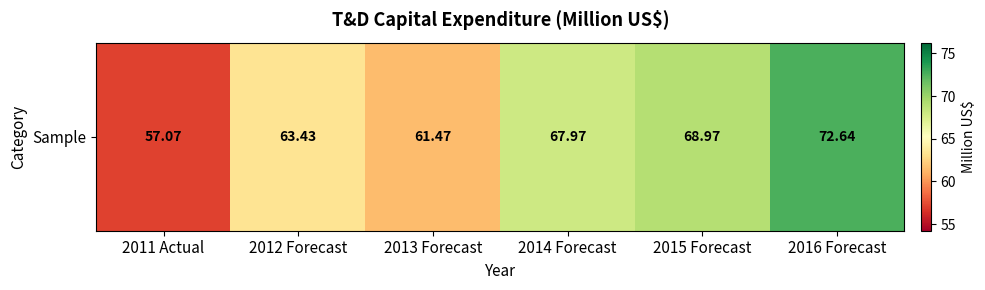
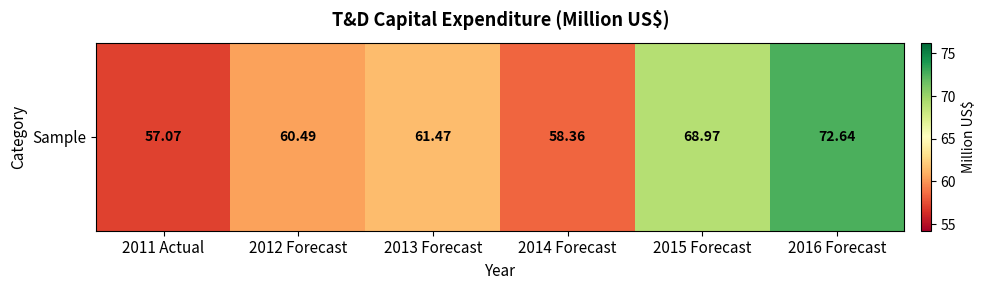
  {
    "Sample": {
      "2011 Actual": 57.07,
-     "2012 Forecast": 63.43,
+     "2012 Forecast": 60.49,
      "2013 Forecast": 61.47,
-     "2014 Forecast": 67.97,
+     "2014 Forecast": 58.36,
      "2015 Forecast": 68.97,
      "2016 Forecast": 72.64
    }
  }
